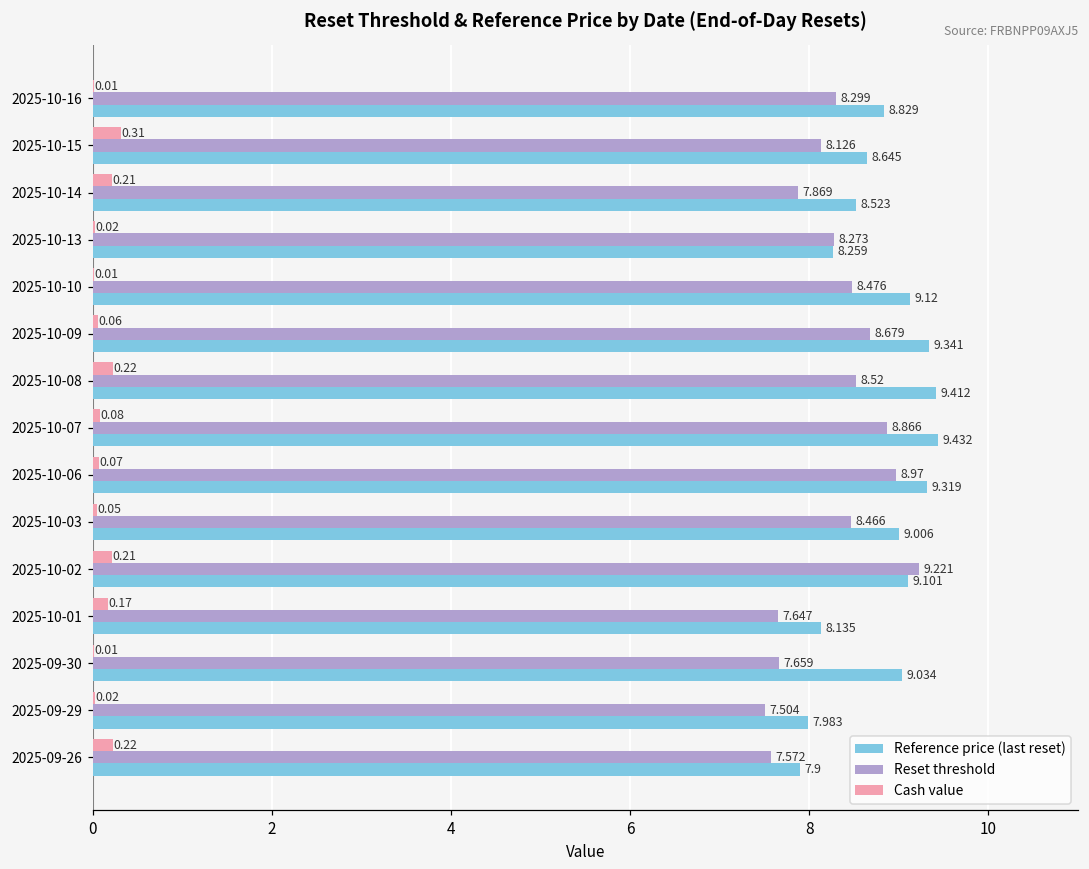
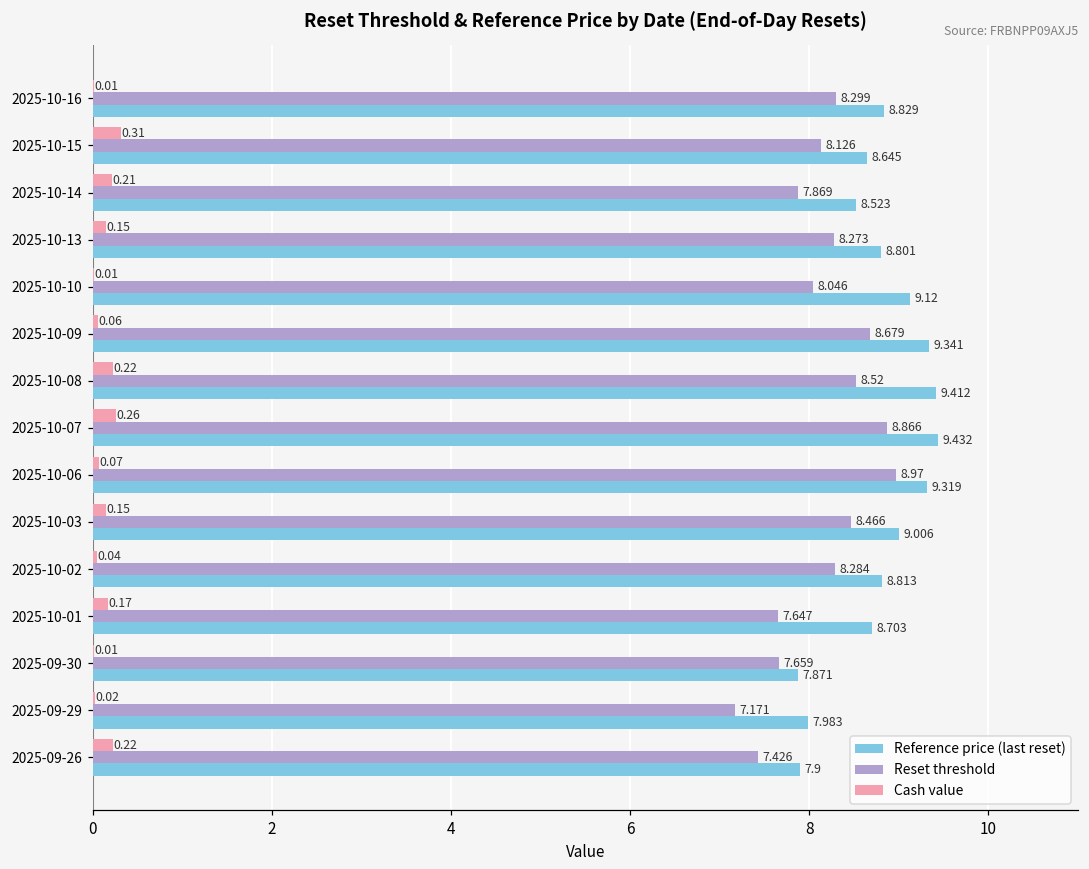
  {
    "Reference price (last reset)": {
      "2025-10-16": 8.829,
      "2025-10-15": 8.645,
      "2025-10-14": 8.523,
-     "2025-10-13": 8.259,
+     "2025-10-13": 8.801,
      "2025-10-10": 9.12,
      "2025-10-09": 9.341,
      "2025-10-08": 9.412,
      "2025-10-07": 9.432,
      "2025-10-06": 9.319,
      "2025-10-03": 9.006,
-     "2025-10-02": 9.101,
-     "2025-10-01": 8.135,
-     "2025-09-30": 9.034,
+     "2025-10-02": 8.813,
+     "2025-10-01": 8.703,
+     "2025-09-30": 7.871,
      "2025-09-29": 7.983,
      "2025-09-26": 7.9
    },
    "Reset threshold": {
      "2025-10-16": 8.299,
      "2025-10-15": 8.126,
      "2025-10-14": 7.869,
      "2025-10-13": 8.273,
-     "2025-10-10": 8.476,
+     "2025-10-10": 8.046,
      "2025-10-09": 8.679,
      "2025-10-08": 8.52,
      "2025-10-07": 8.866,
      "2025-10-06": 8.97,
      "2025-10-03": 8.466,
-     "2025-10-02": 9.221,
+     "2025-10-02": 8.284,
      "2025-10-01": 7.647,
      "2025-09-30": 7.659,
-     "2025-09-29": 7.504,
-     "2025-09-26": 7.572
+     "2025-09-29": 7.171,
+     "2025-09-26": 7.426
    },
    "Cash value": {
      "2025-10-16": 0.01,
      "2025-10-15": 0.31,
      "2025-10-14": 0.21,
-     "2025-10-13": 0.02,
+     "2025-10-13": 0.15,
      "2025-10-10": 0.01,
      "2025-10-09": 0.06,
      "2025-10-08": 0.22,
-     "2025-10-07": 0.08,
+     "2025-10-07": 0.26,
      "2025-10-06": 0.07,
-     "2025-10-03": 0.05,
-     "2025-10-02": 0.21,
+     "2025-10-03": 0.15,
+     "2025-10-02": 0.04,
      "2025-10-01": 0.17,
      "2025-09-30": 0.01,
      "2025-09-29": 0.02,
      "2025-09-26": 0.22
    }
  }
